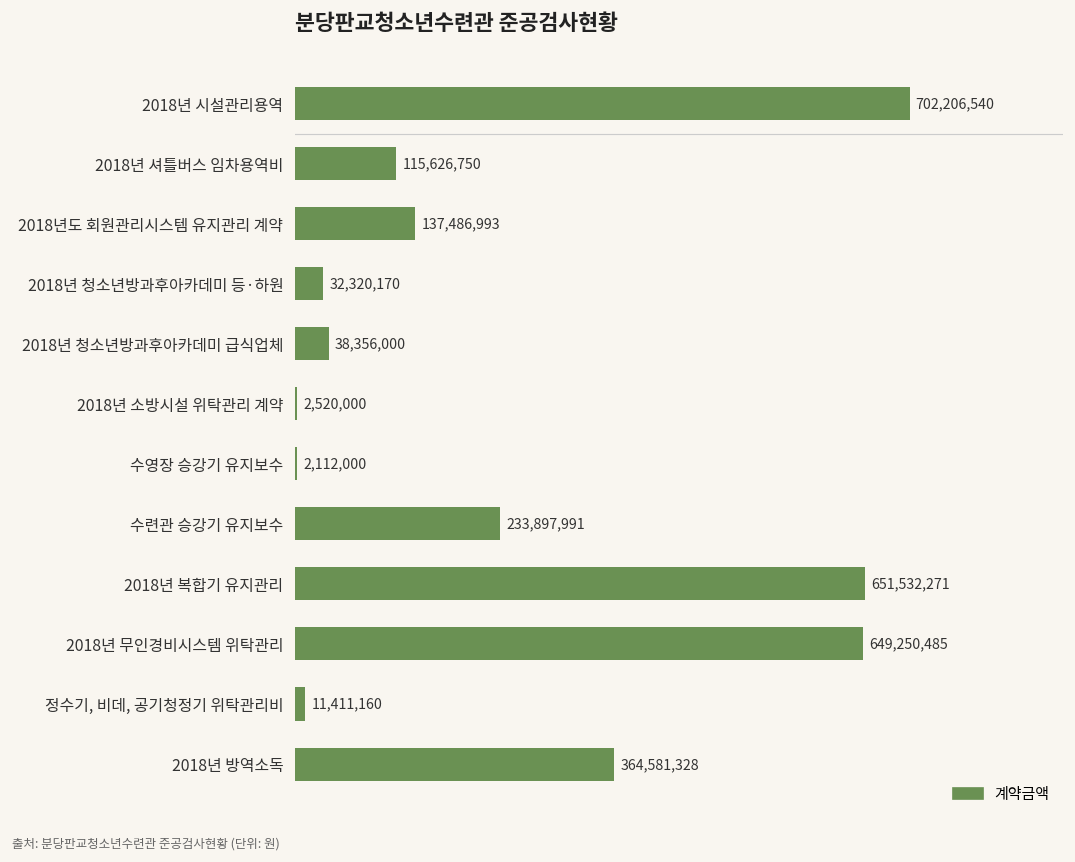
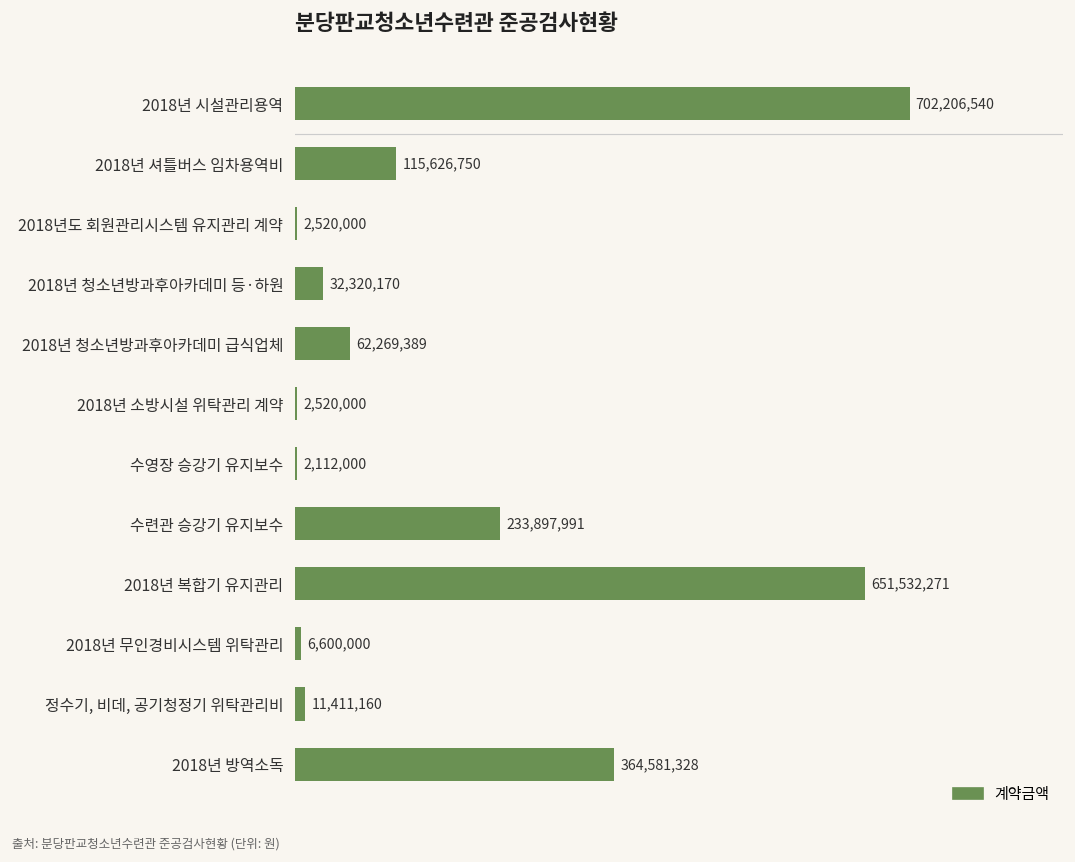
  {
    "2018년 시설관리용역": "702,206,540",
    "2018년 셔틀버스 임차용역비": "115,626,750",
-   "2018년도 회원관리시스템 유지관리 계약": "137,486,993",
+   "2018년도 회원관리시스템 유지관리 계약": "2,520,000",
    "2018년 청소년방과후아카데미 등·하원": "32,320,170",
-   "2018년 청소년방과후아카데미 급식업체": "38,356,000",
+   "2018년 청소년방과후아카데미 급식업체": "62,269,389",
    "2018년 소방시설 위탁관리 계약": "2,520,000",
    "수영장 승강기 유지보수": "2,112,000",
    "수련관 승강기 유지보수": "233,897,991",
    "2018년 복합기 유지관리": "651,532,271",
-   "2018년 무인경비시스템 위탁관리": "649,250,485",
+   "2018년 무인경비시스템 위탁관리": "6,600,000",
    "정수기, 비데, 공기청정기 위탁관리비": "11,411,160",
    "2018년 방역소독": "364,581,328"
  }
